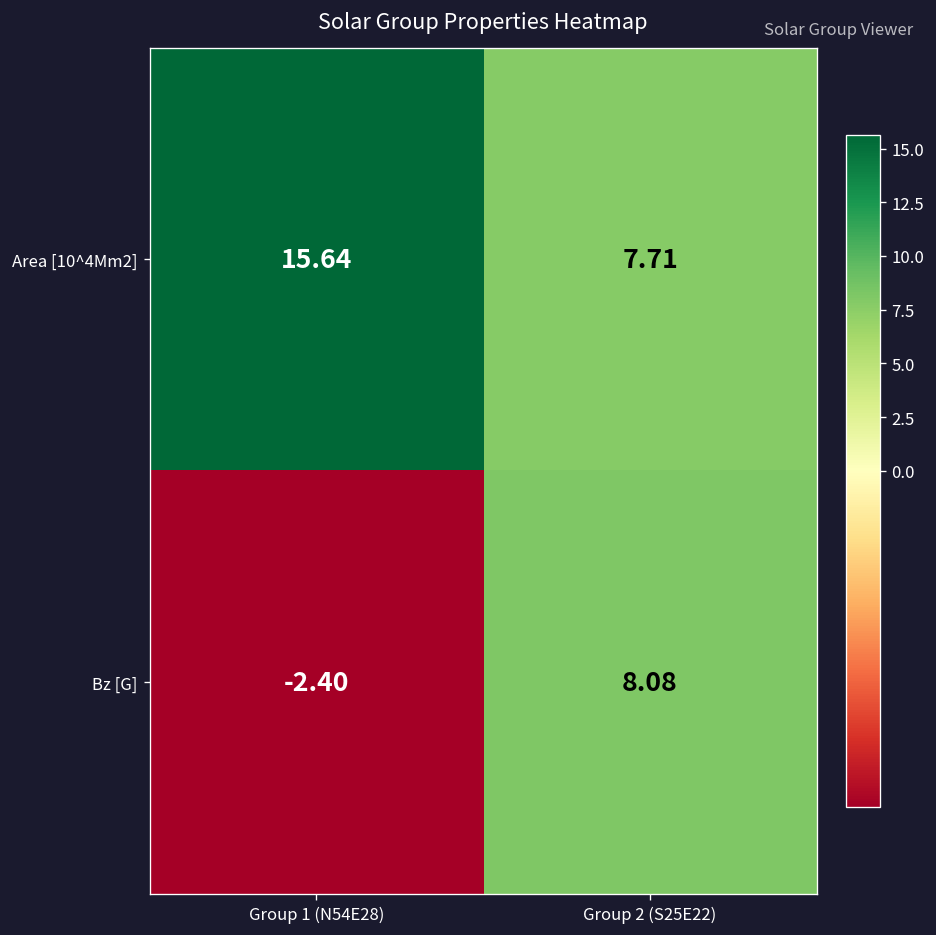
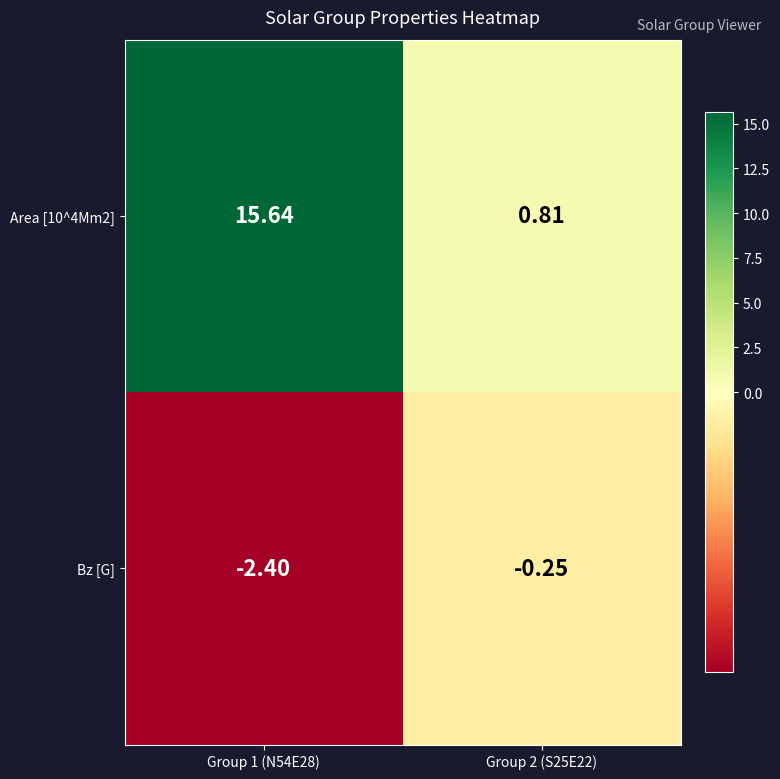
  {
    "Area [10^4Mm2]": {
      "Group 1 (N54E28)": 15.64,
-     "Group 2 (S25E22)": 7.71
+     "Group 2 (S25E22)": 0.81
    },
    "Bz [G]": {
      "Group 1 (N54E28)": -2.40,
-     "Group 2 (S25E22)": 8.08
+     "Group 2 (S25E22)": -0.25
    }
  }
